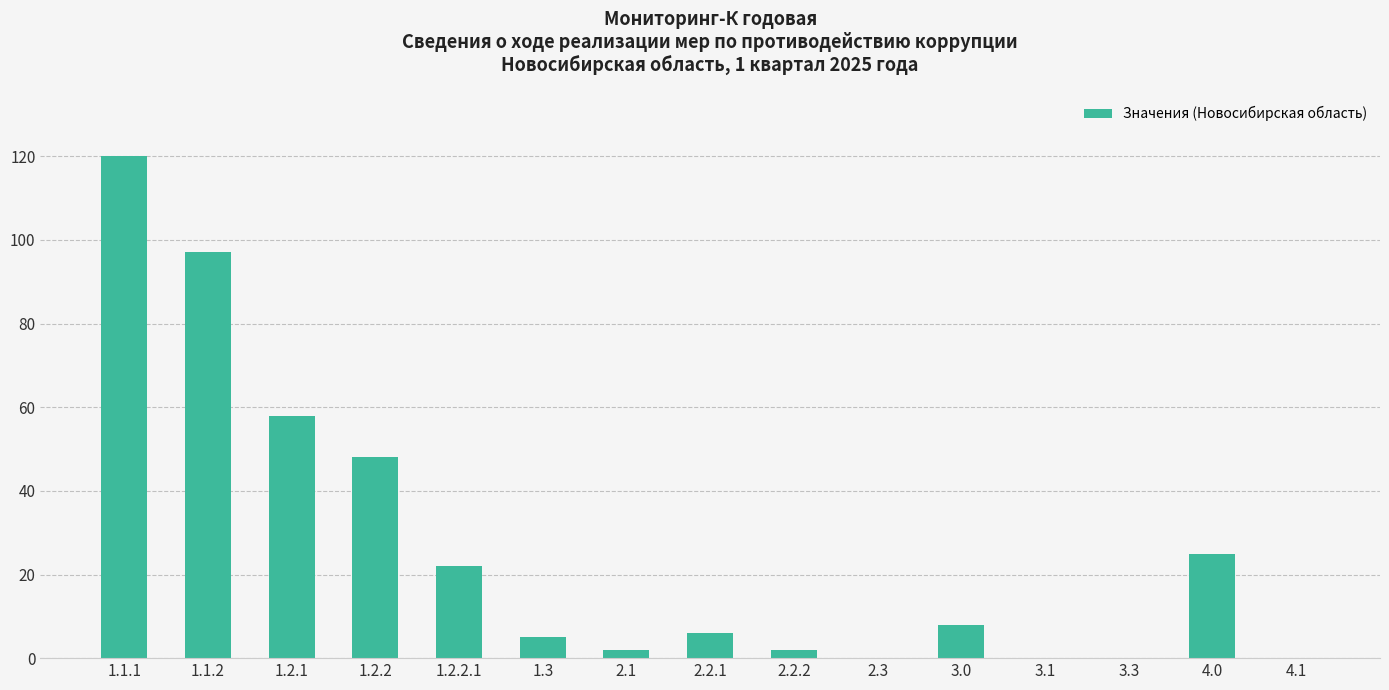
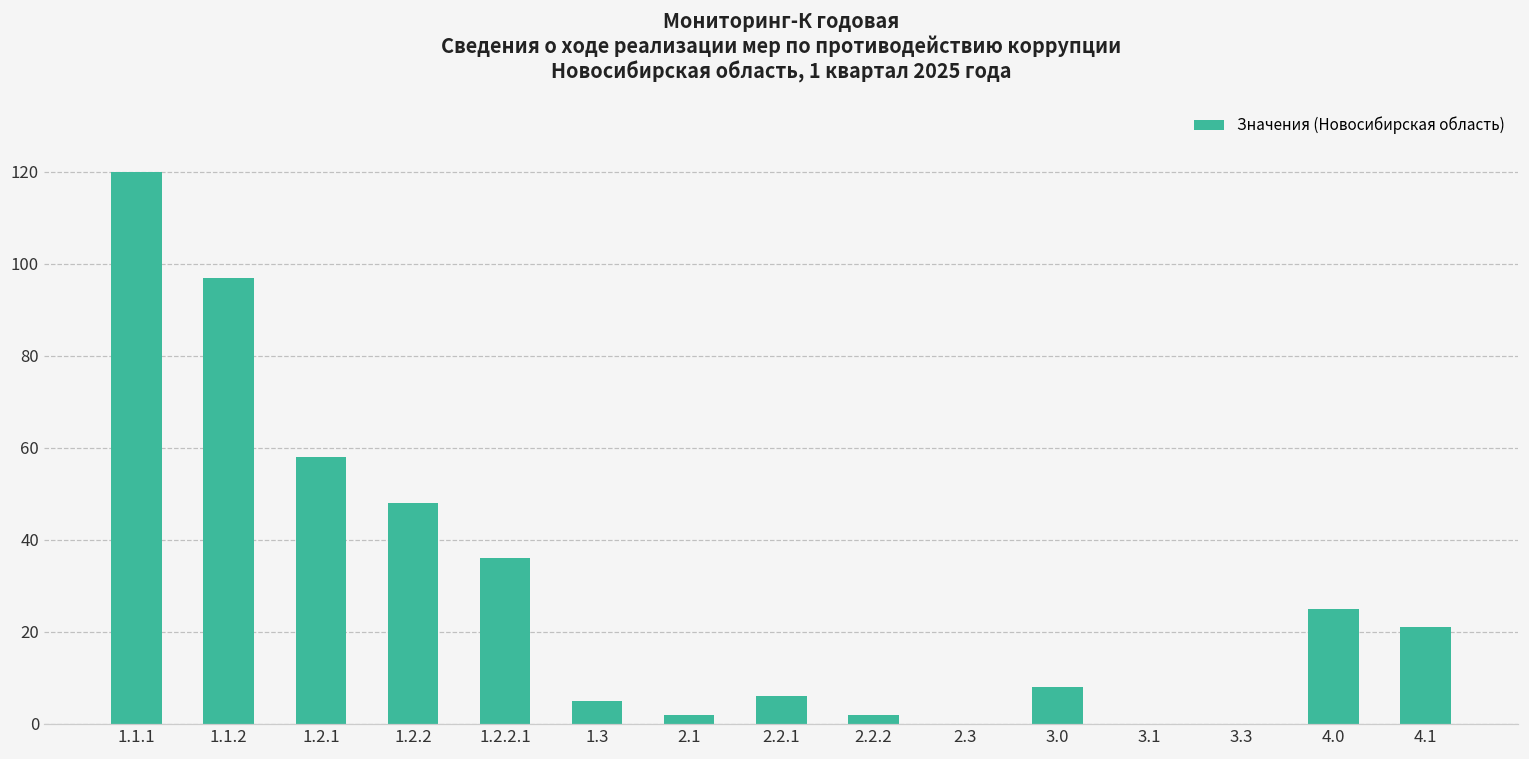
  {
    "1.1.1": 120,
    "1.1.2": 97,
    "1.2.1": 58,
    "1.2.2": 48,
-   "1.2.2.1": 22,
+   "1.2.2.1": 36,
    "1.3": 5,
    "2.1": 2,
    "2.2.1": 6,
    "2.2.2": 2,
    "2.3": 0,
    "3.0": 8,
    "3.1": 0,
    "3.3": 0,
    "4.0": 25,
-   "4.1": 0
+   "4.1": 21
  }
